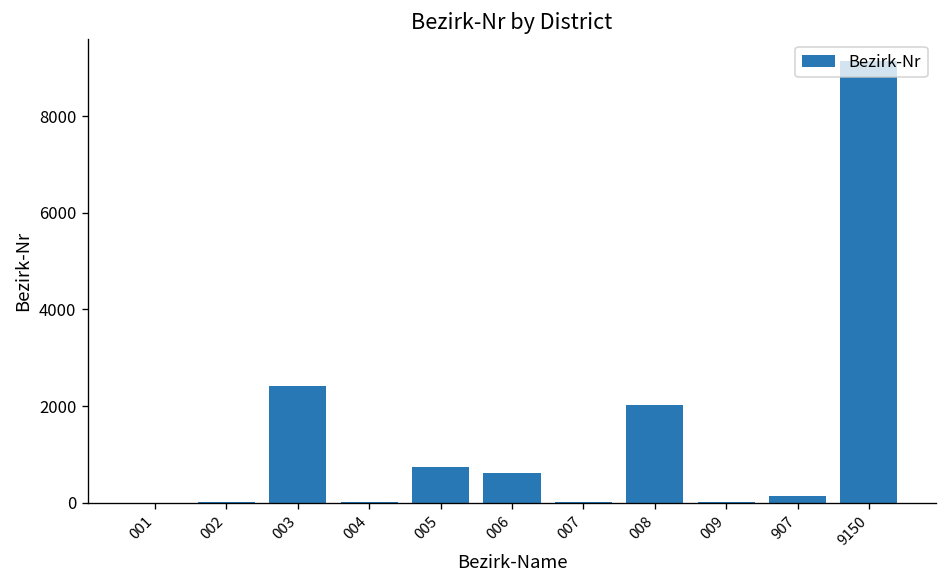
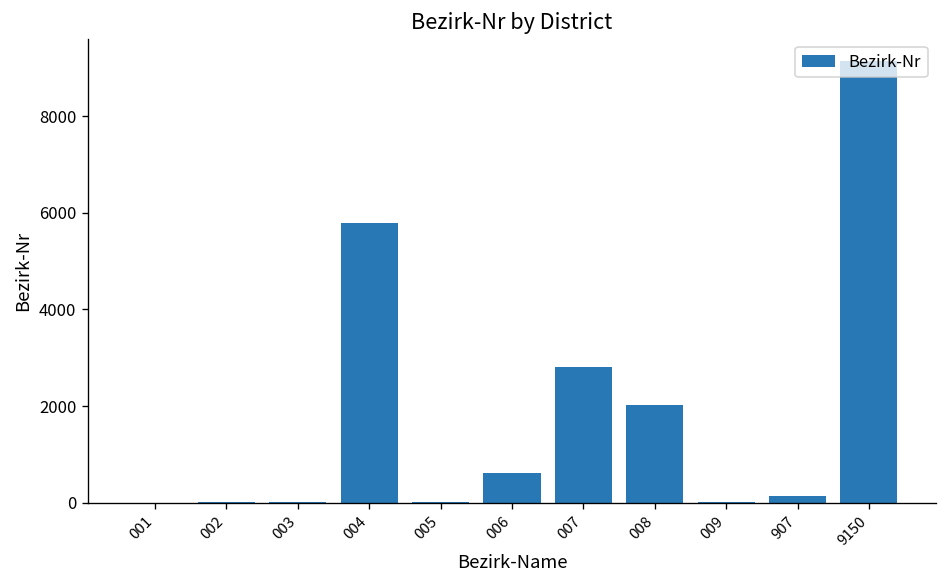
  {
-   "003": 2400,
-   "004": 0,
-   "005": 700,
+   "003": 0,
+   "004": 5800,
+   "005": 0,
    "006": 600,
-   "007": 0,
+   "007": 2800,
    "008": 2000,
    "907": 100
  }
